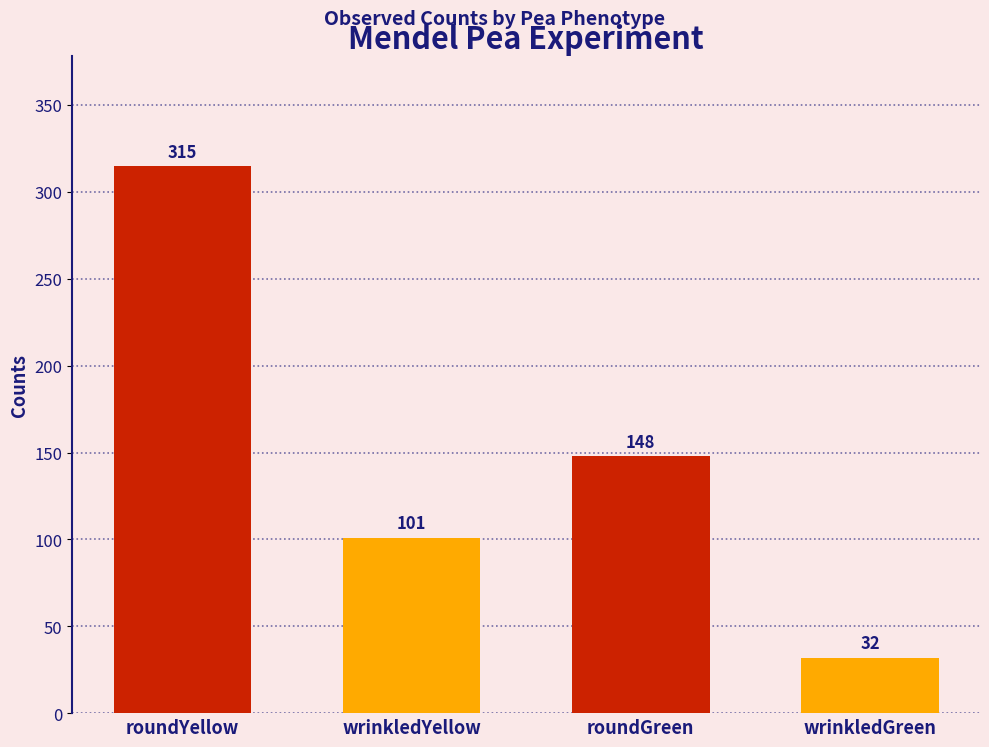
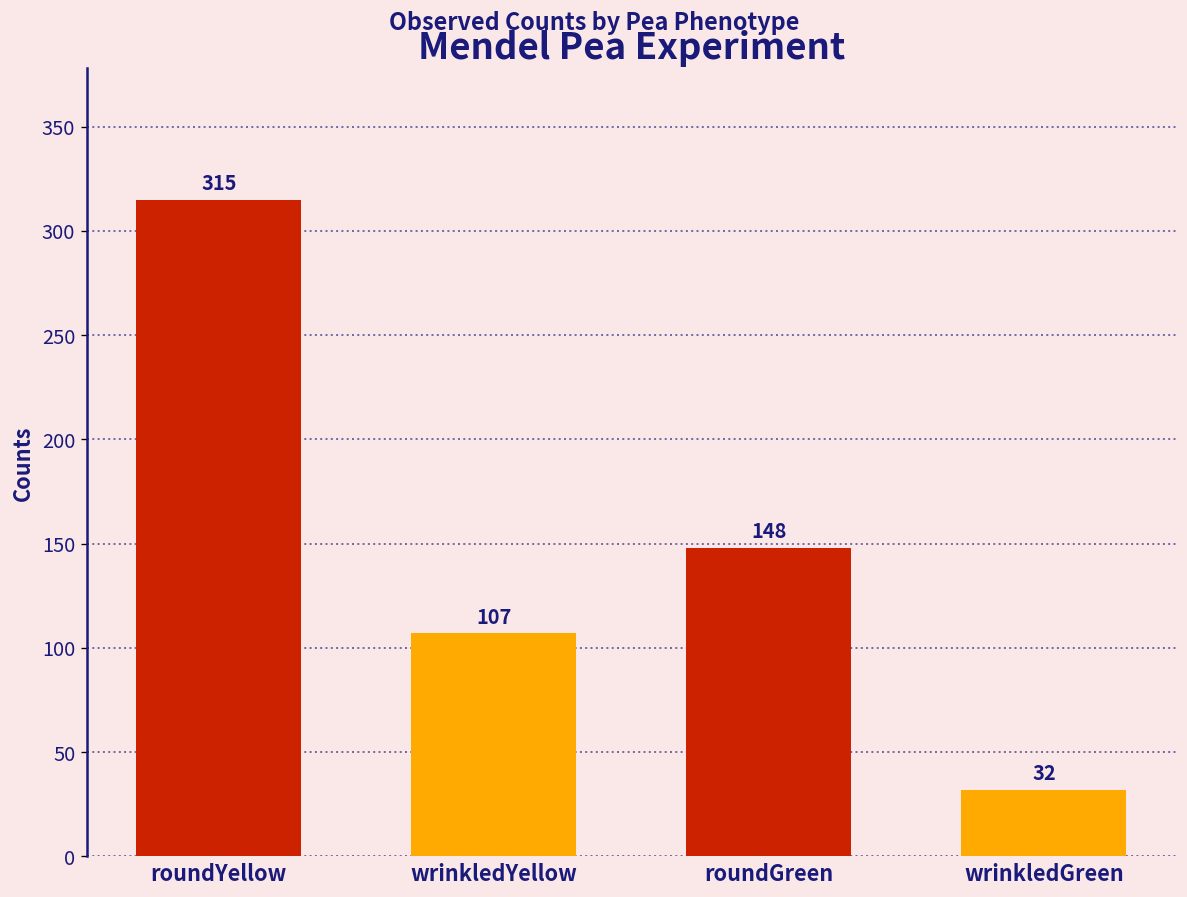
  {
    "roundYellow": 315,
-   "wrinkledYellow": 101,
+   "wrinkledYellow": 107,
    "roundGreen": 148,
    "wrinkledGreen": 32
  }
